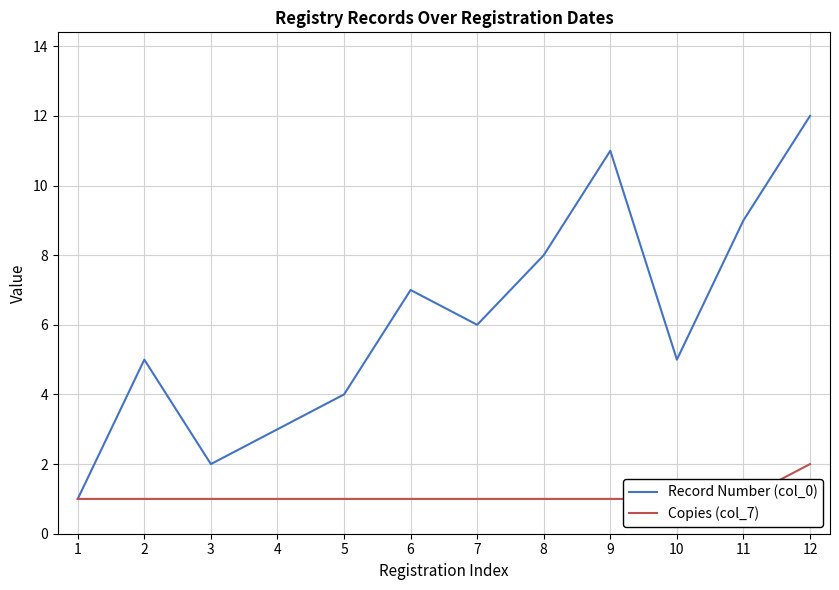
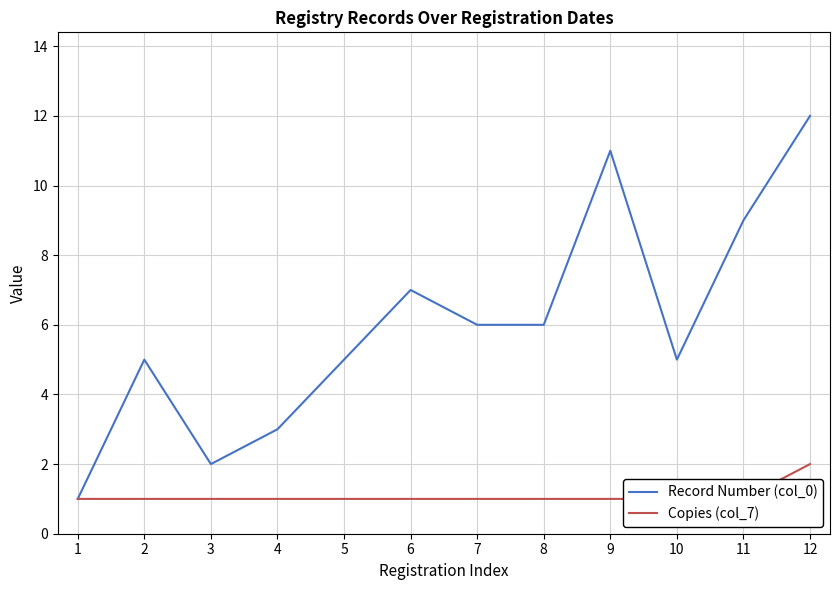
  {
    "Record Number (col_0)": {
      "2": 5,
      "3": 2,
      "4": 3,
-     "5": 4,
+     "5": 5,
      "6": 7,
      "7": 6,
-     "8": 8,
+     "8": 6,
      "9": 11,
      "10": 5,
      "11": 9,
      "12": 12
    },
    "Copies (col_7)": {
      "2": 1,
      "3": 1,
      "4": 1,
      "5": 1,
      "6": 1,
      "7": 1,
      "8": 1,
      "9": 1,
      "12": 2
    }
  }
